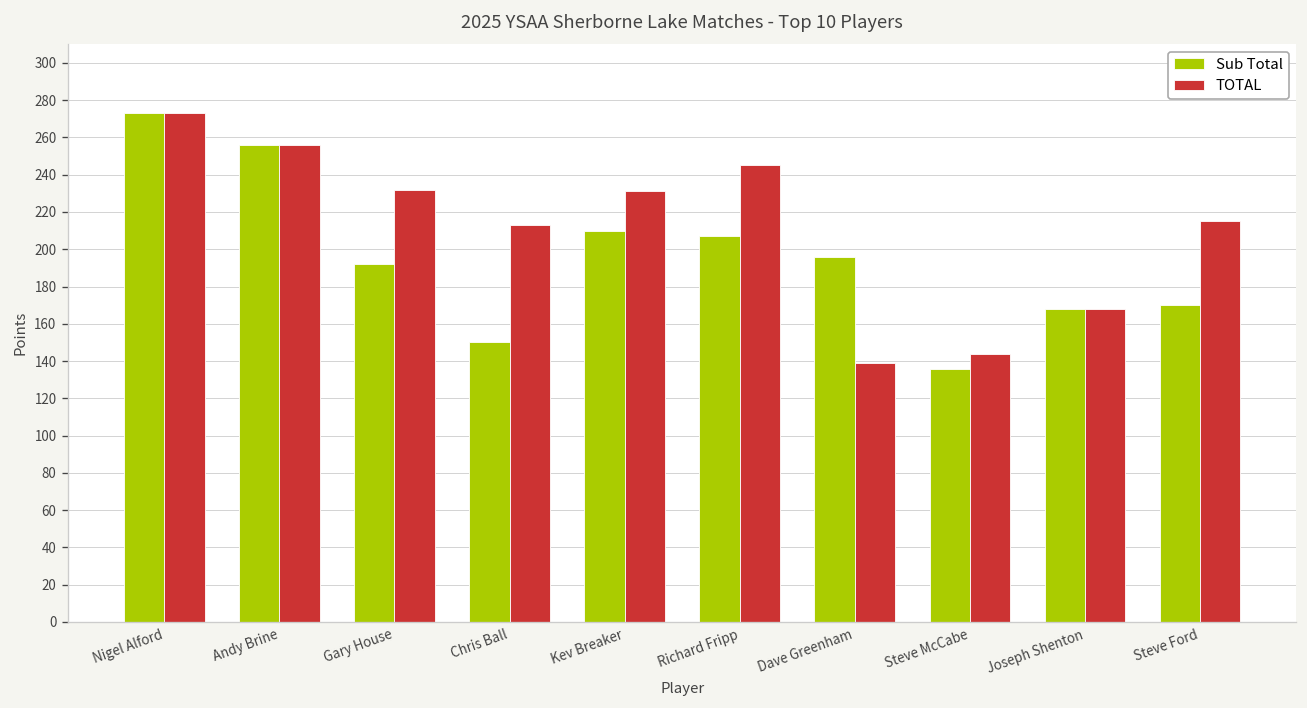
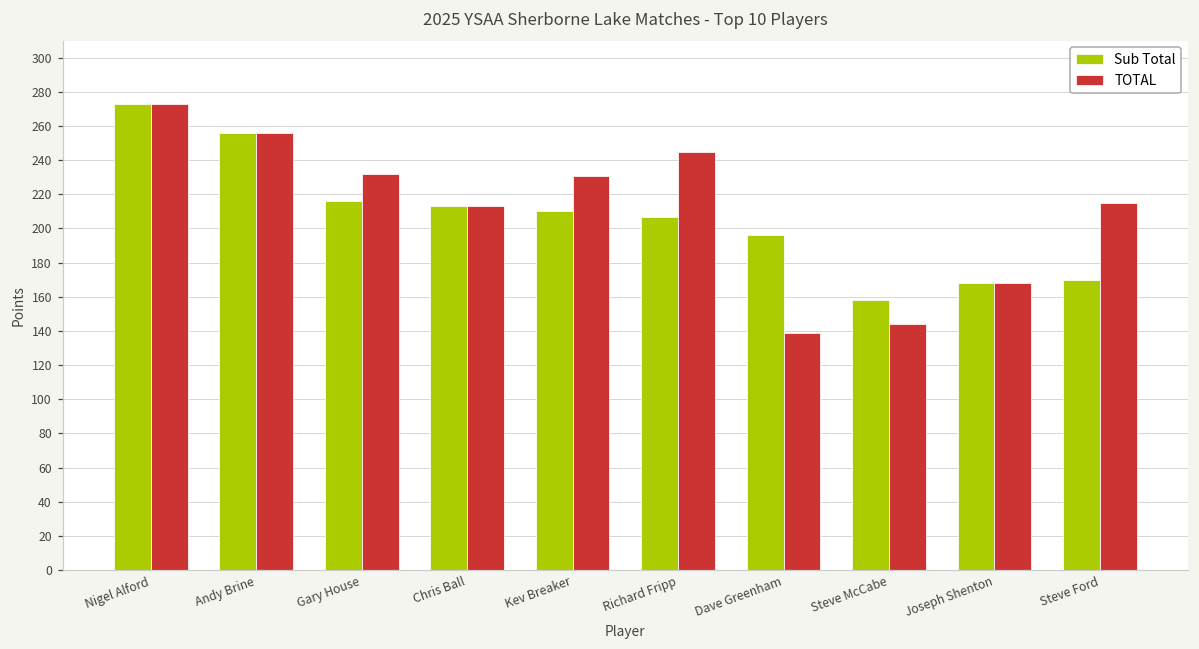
  {
    "Sub Total": {
      "Nigel Alford": 273,
      "Andy Brine": 256,
-     "Gary House": 192,
-     "Chris Ball": 150,
+     "Gary House": 216,
+     "Chris Ball": 213,
      "Kev Breaker": 210,
      "Richard Fripp": 207,
      "Dave Greenham": 196,
-     "Steve McCabe": 136,
+     "Steve McCabe": 158,
      "Joseph Shenton": 168,
      "Steve Ford": 170
    },
    "TOTAL": {
      "Nigel Alford": 273,
      "Andy Brine": 256,
      "Gary House": 232,
      "Chris Ball": 213,
      "Kev Breaker": 231,
      "Richard Fripp": 245,
      "Dave Greenham": 139,
      "Steve McCabe": 144,
      "Joseph Shenton": 168,
      "Steve Ford": 215
    }
  }
